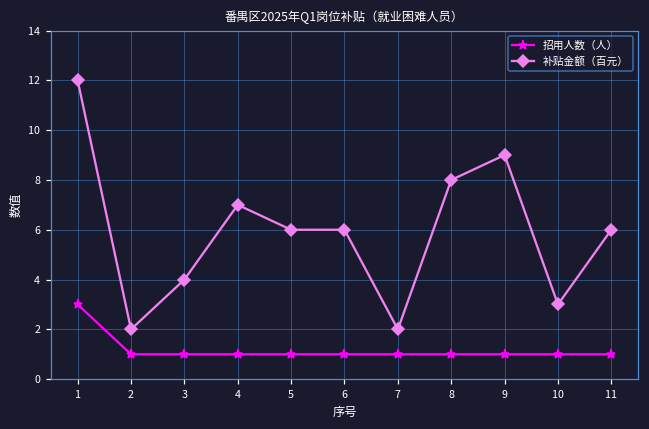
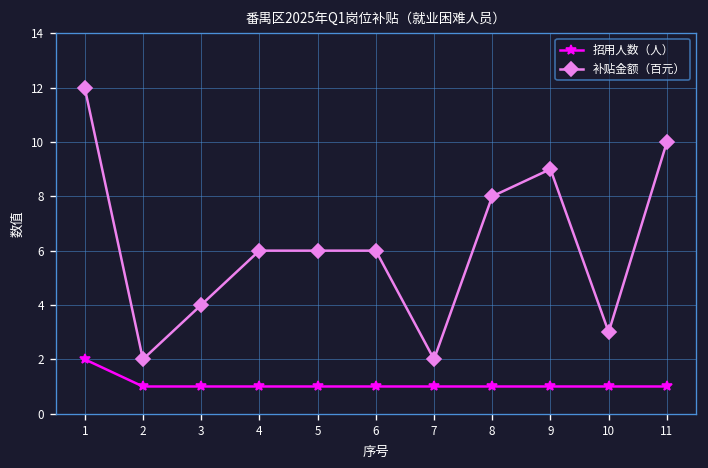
  {
    "招用人数（人）": {
-     "1": 3,
+     "1": 2,
      "2": 1,
      "3": 1,
      "4": 1,
      "5": 1,
      "6": 1,
      "7": 1,
      "8": 1,
      "9": 1,
      "10": 1,
      "11": 1
    },
    "补贴金额（百元）": {
      "1": 12,
      "2": 2,
      "3": 4,
-     "4": 7,
+     "4": 6,
      "5": 6,
      "6": 6,
      "7": 2,
      "8": 8,
      "9": 9,
      "10": 3,
-     "11": 6
+     "11": 10
    }
  }
